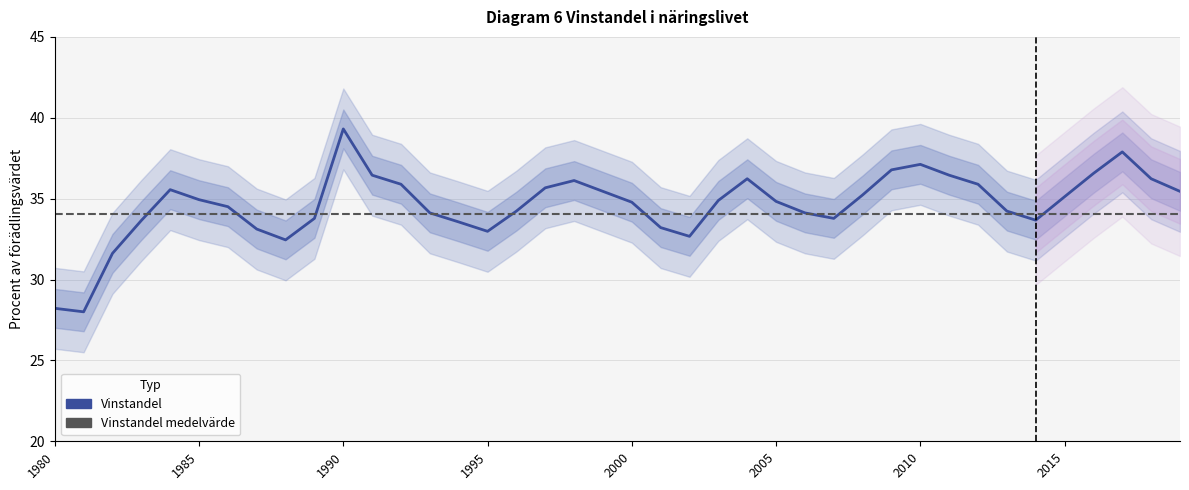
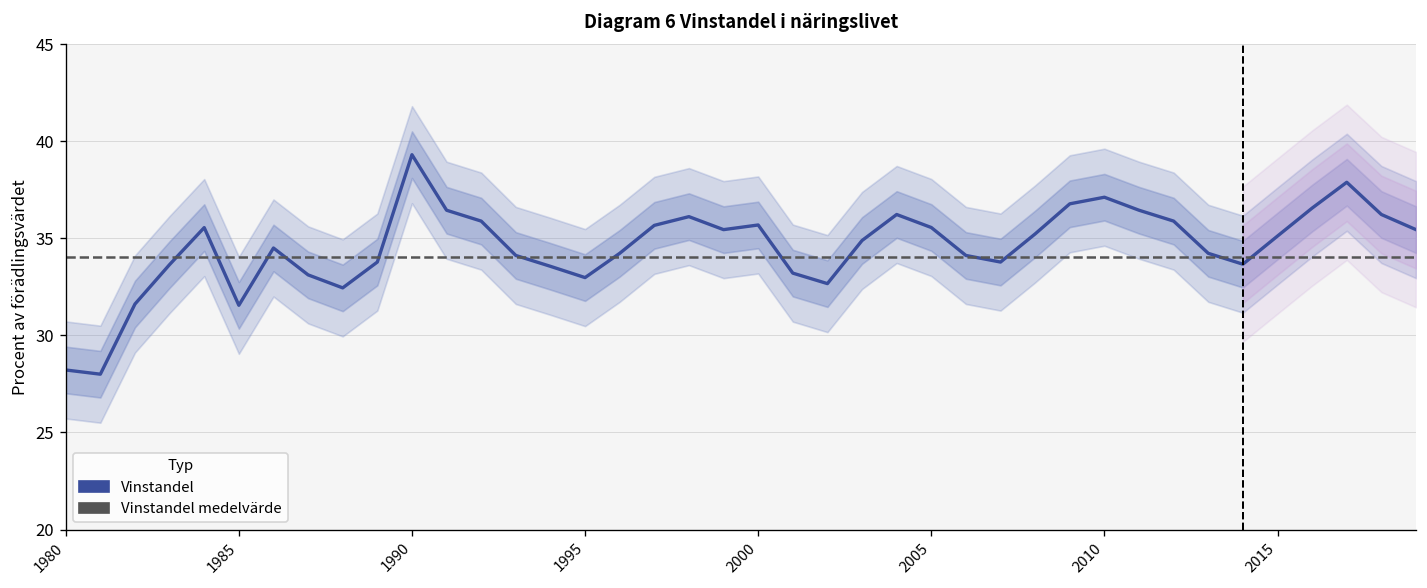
  {
    "Vinstandel": {
      "1980": 28.2,
-     "1985": 34.9,
+     "1985": 31.6,
      "1990": 39.3,
      "1995": 33.0,
-     "2000": 34.8,
-     "2005": 34.8,
+     "2000": 35.7,
+     "2005": 35.6,
      "2010": 37.1,
      "2015": 35.1
    },
    "Vinstandel medelvärde": {
      "1980": 34.0,
      "1990": 34.0,
      "2000": 34.0,
      "2005": 34.0,
      "2010": 34.0,
      "2015": 34.0
    }
  }
